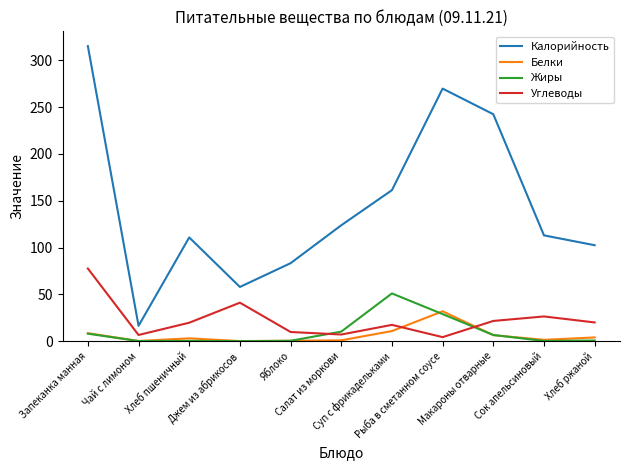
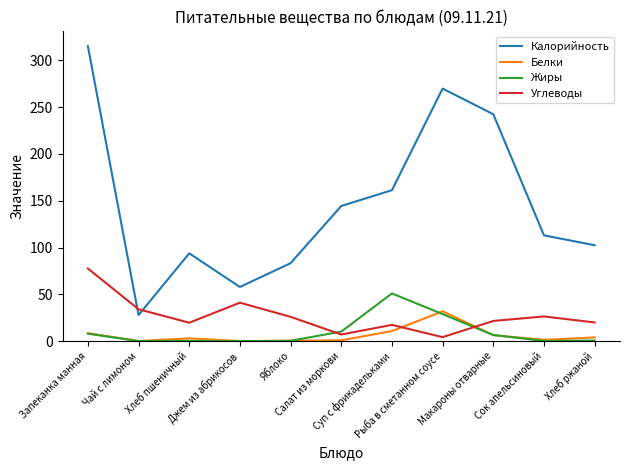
  {
    "Калорийность": {
      "Запеканка манная": 320,
-     "Чай с лимоном": 20,
-     "Хлеб пшеничный": 110,
+     "Чай с лимоном": 30,
+     "Хлеб пшеничный": 90,
      "Джем из абрикосов": 60,
      "Яблоко": 80,
-     "Салат из моркови": 120,
+     "Салат из моркови": 140,
      "Суп с фрикадельками": 160,
      "Рыба в сметанном соусе": 270,
      "Макароны отварные": 240,
      "Сок апельсиновый": 110,
      "Хлеб ржаной": 100
    },
    "Белки": {
      "Салат из моркови": 0,
      "Суп с фрикадельками": 10,
      "Рыба в сметанном соусе": 30,
      "Хлеб ржаной": 0
    },
    "Жиры": {
      "Салат из моркови": 10,
      "Суп с фрикадельками": 50,
      "Рыба в сметанном соусе": 30,
      "Хлеб ржаной": 0
    },
    "Углеводы": {
      "Запеканка манная": 80,
-     "Чай с лимоном": 10,
+     "Чай с лимоном": 30,
      "Хлеб пшеничный": 20,
      "Джем из абрикосов": 40,
-     "Яблоко": 10,
+     "Яблоко": 30,
      "Салат из моркови": 10,
      "Суп с фрикадельками": 20,
      "Рыба в сметанном соусе": 0,
      "Макароны отварные": 20,
      "Сок апельсиновый": 30,
      "Хлеб ржаной": 20
    }
  }
